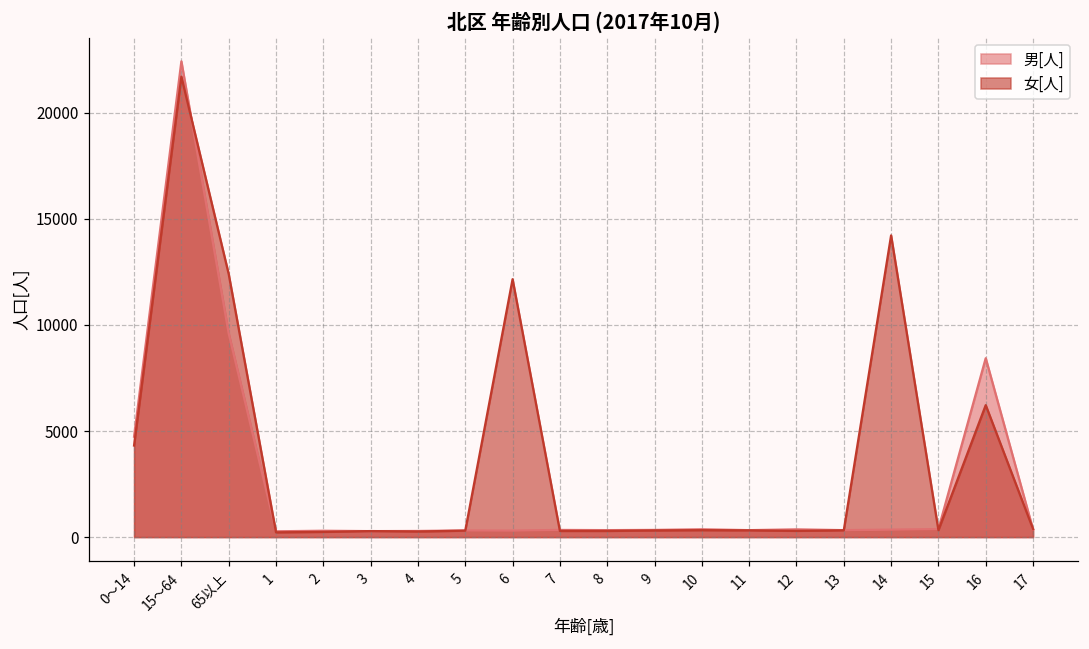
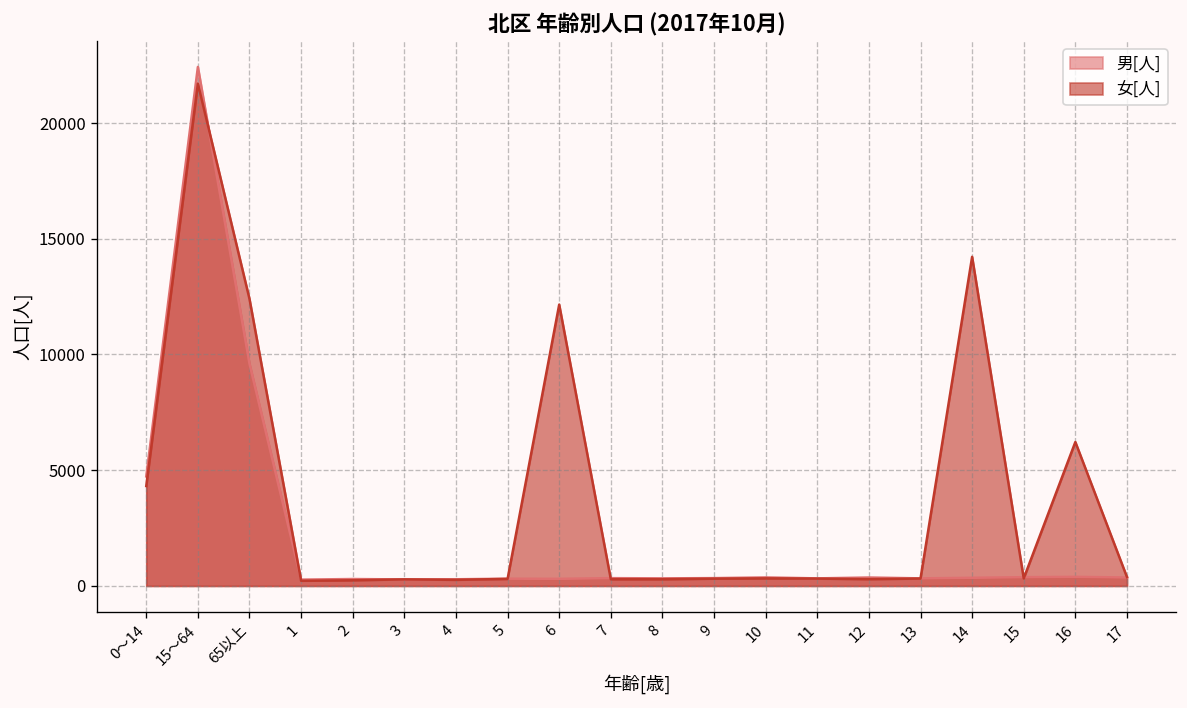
  {
    "男[人]": {
      "0～14": 4700,
      "15～64": 22400,
      "65以上": 9600,
      "6": 300,
      "14": 400,
-     "16": 8400
+     "16": 400
    },
    "女[人]": {
      "0～14": 4300,
      "15～64": 21700,
      "65以上": 12400,
      "6": 12200,
      "14": 14200,
      "16": 6200
    }
  }
